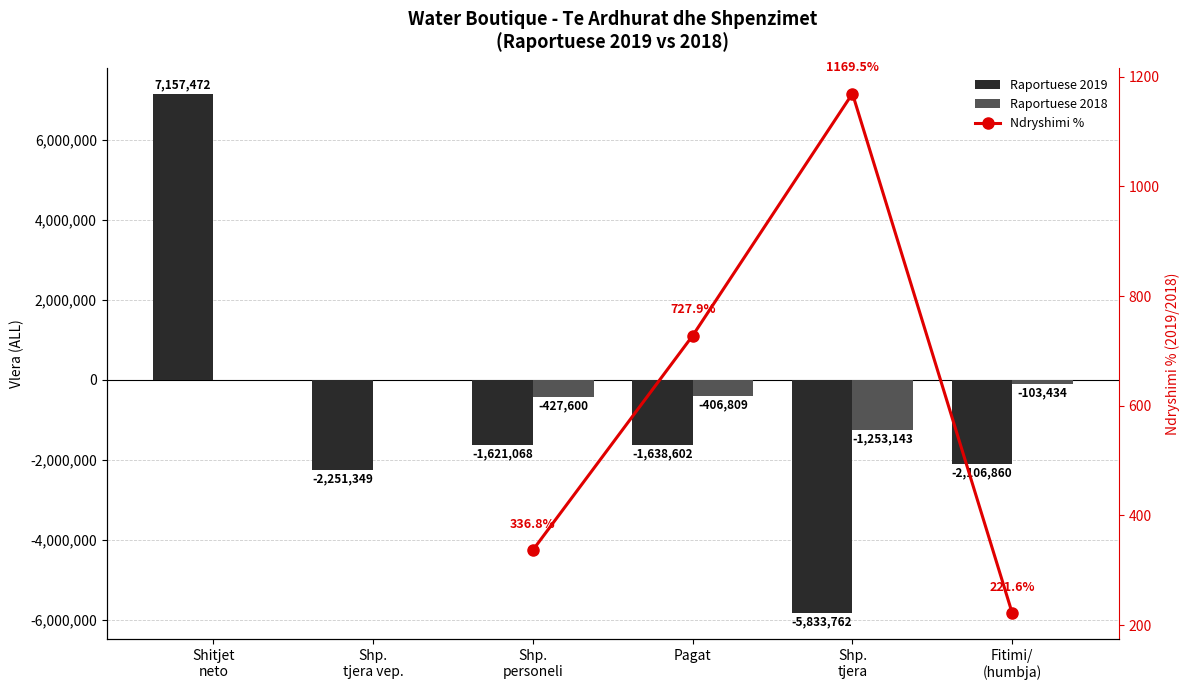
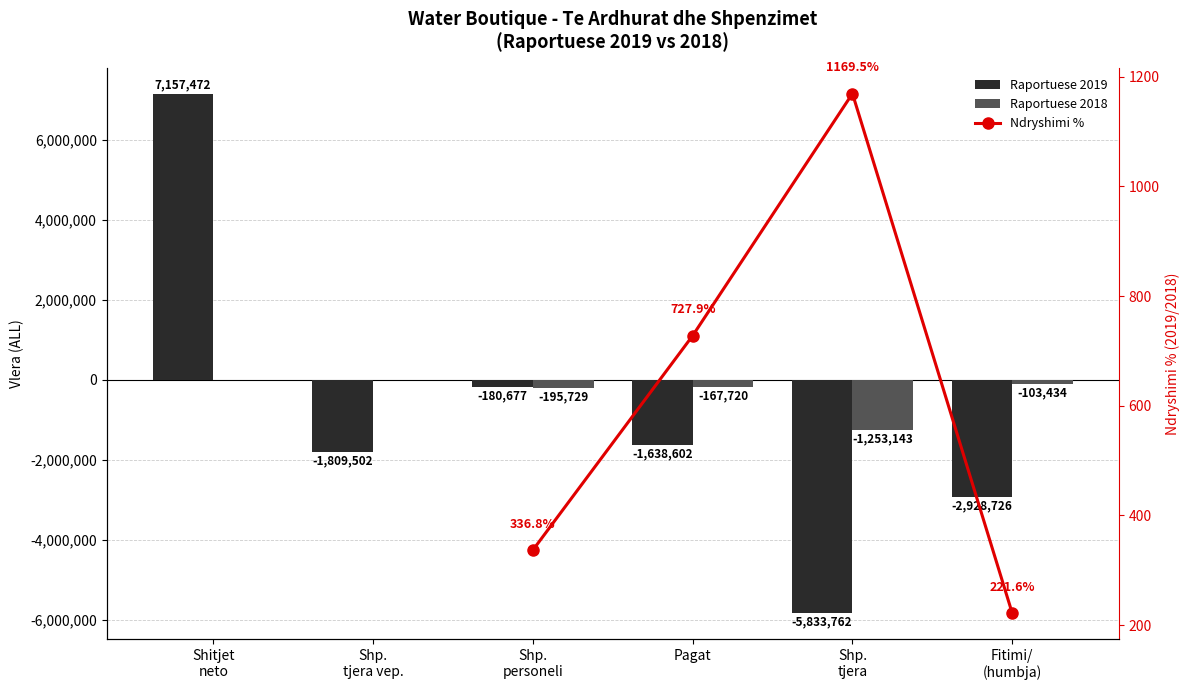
  {
    "Raportuese 2019": {
      "Shitjet neto": "7,157,472",
-     "Shp. tjera vep.": "-2,251,349",
-     "Shp. personeli": "-1,621,068",
+     "Shp. tjera vep.": "-1,809,502",
+     "Shp. personeli": "-180,677",
      "Pagat": "-1,638,602",
      "Shp. tjera": "-5,833,762",
-     "Fitimi/ (humbja)": "-2,106,860"
+     "Fitimi/ (humbja)": "-2,928,726"
    },
    "Raportuese 2018": {
-     "Shp. personeli": "-427,600",
-     "Pagat": "-406,809",
+     "Shp. personeli": "-195,729",
+     "Pagat": "-167,720",
      "Shp. tjera": "-1,253,143",
      "Fitimi/ (humbja)": "-103,434"
    },
    "Ndryshimi %": {
      "Shp. personeli": "336.8%",
      "Pagat": "727.9%",
      "Shp. tjera": "1169.5%",
      "Fitimi/ (humbja)": "221.6%"
    }
  }
